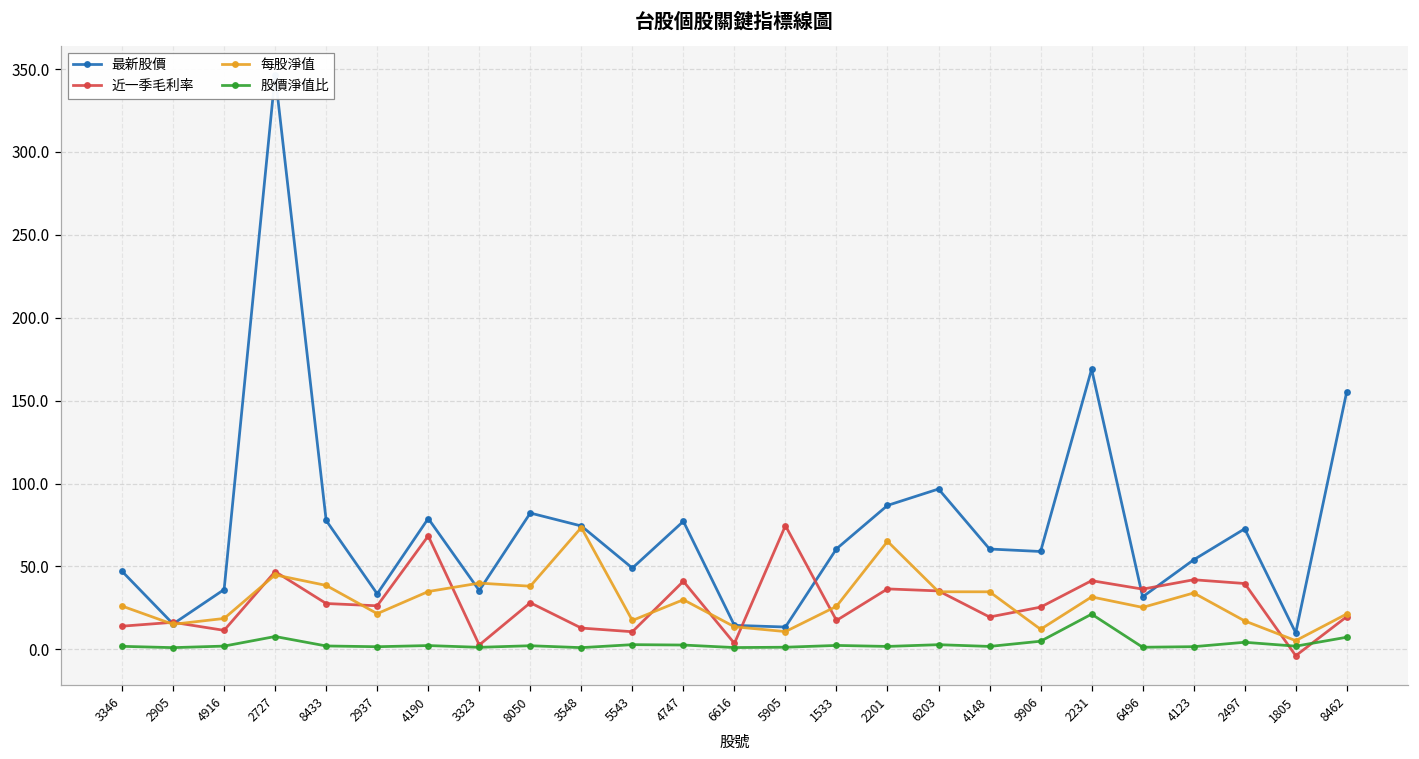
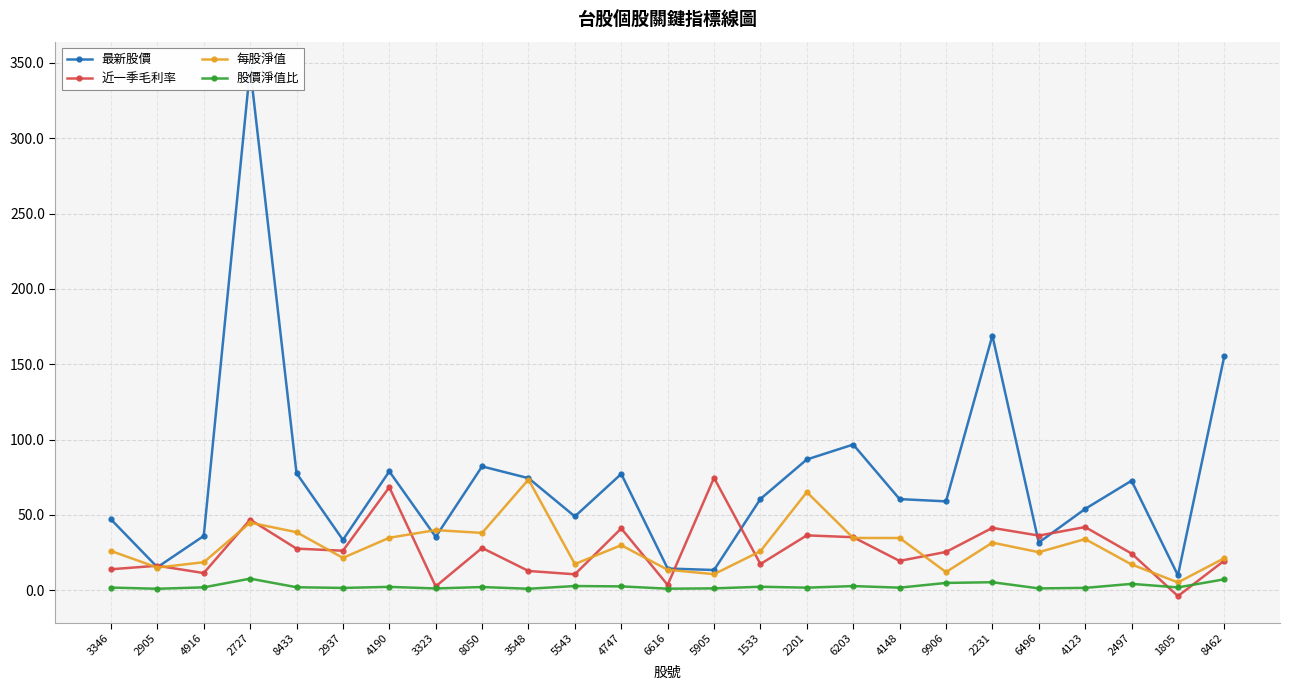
  {
    "最新股價": {
      "3346": 47,
      "4916": 36,
      "8433": 78,
      "2937": 33,
      "4190": 79,
      "3323": 35,
      "8050": 82,
      "5543": 49,
      "4747": 77,
      "5905": 13,
      "1533": 61,
      "2201": 87,
      "6203": 97,
      "4148": 61,
      "9906": 59,
      "2231": 169,
      "6496": 32,
      "4123": 54,
      "2497": 73,
      "1805": 10,
      "8462": 156
    },
    "近一季毛利率": {
      "3346": 14,
      "4916": 11,
      "2727": 47,
      "8433": 28,
      "2937": 26,
      "4190": 68,
      "8050": 28,
      "3548": 13,
      "5543": 11,
      "4747": 41,
      "6616": 4,
      "5905": 75,
      "1533": 17,
      "2201": 36,
      "4148": 19,
      "9906": 25,
      "2231": 41,
      "6496": 36,
      "4123": 42,
-     "2497": 40,
+     "2497": 24,
      "1805": -4
    },
    "每股淨值": {
      "3346": 26,
      "4916": 19,
      "2727": 45,
      "8433": 39,
      "2937": 22,
      "4190": 35,
      "3323": 40,
      "8050": 38,
      "5543": 17,
      "4747": 30,
      "5905": 11,
      "1533": 26,
      "2201": 65,
      "4148": 35,
      "9906": 12,
      "2231": 32,
      "6496": 25,
      "4123": 34,
      "2497": 17,
      "1805": 5
    },
    "股價淨值比": {
      "3346": 2,
      "2905": 1,
      "4916": 2,
      "2727": 8,
      "8433": 2,
      "2937": 2,
      "4190": 2,
      "8050": 2,
      "3548": 1,
      "5543": 3,
      "4747": 3,
      "6616": 1,
      "5905": 1,
      "1533": 2,
      "2201": 2,
      "6203": 3,
      "4148": 2,
      "9906": 5,
-     "2231": 21,
+     "2231": 5,
      "6496": 1,
      "4123": 2,
      "2497": 4,
      "1805": 2,
      "8462": 7
    }
  }
